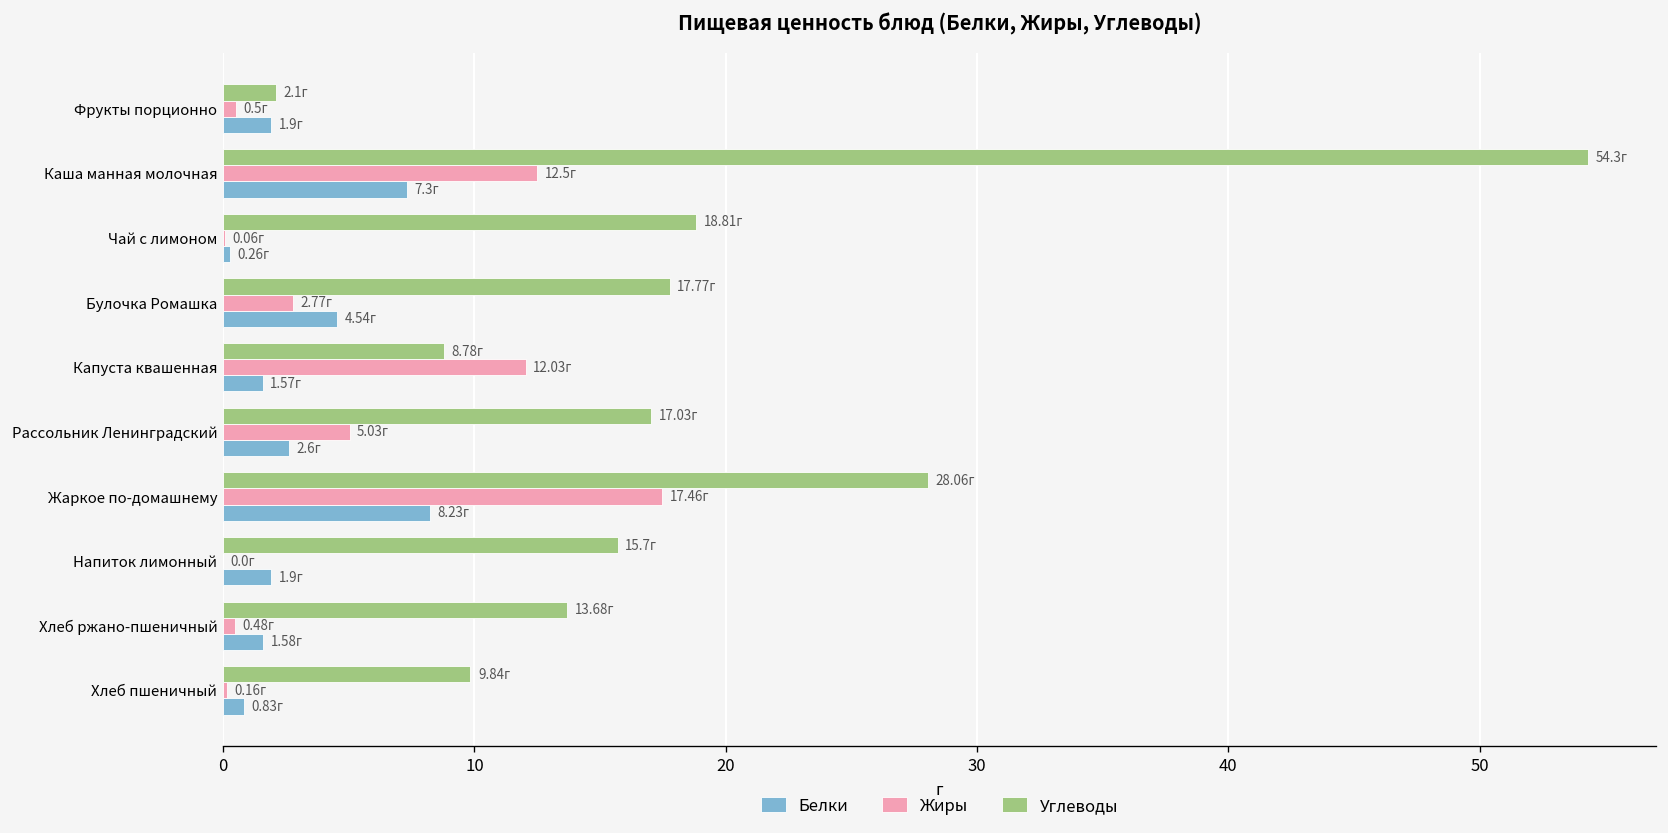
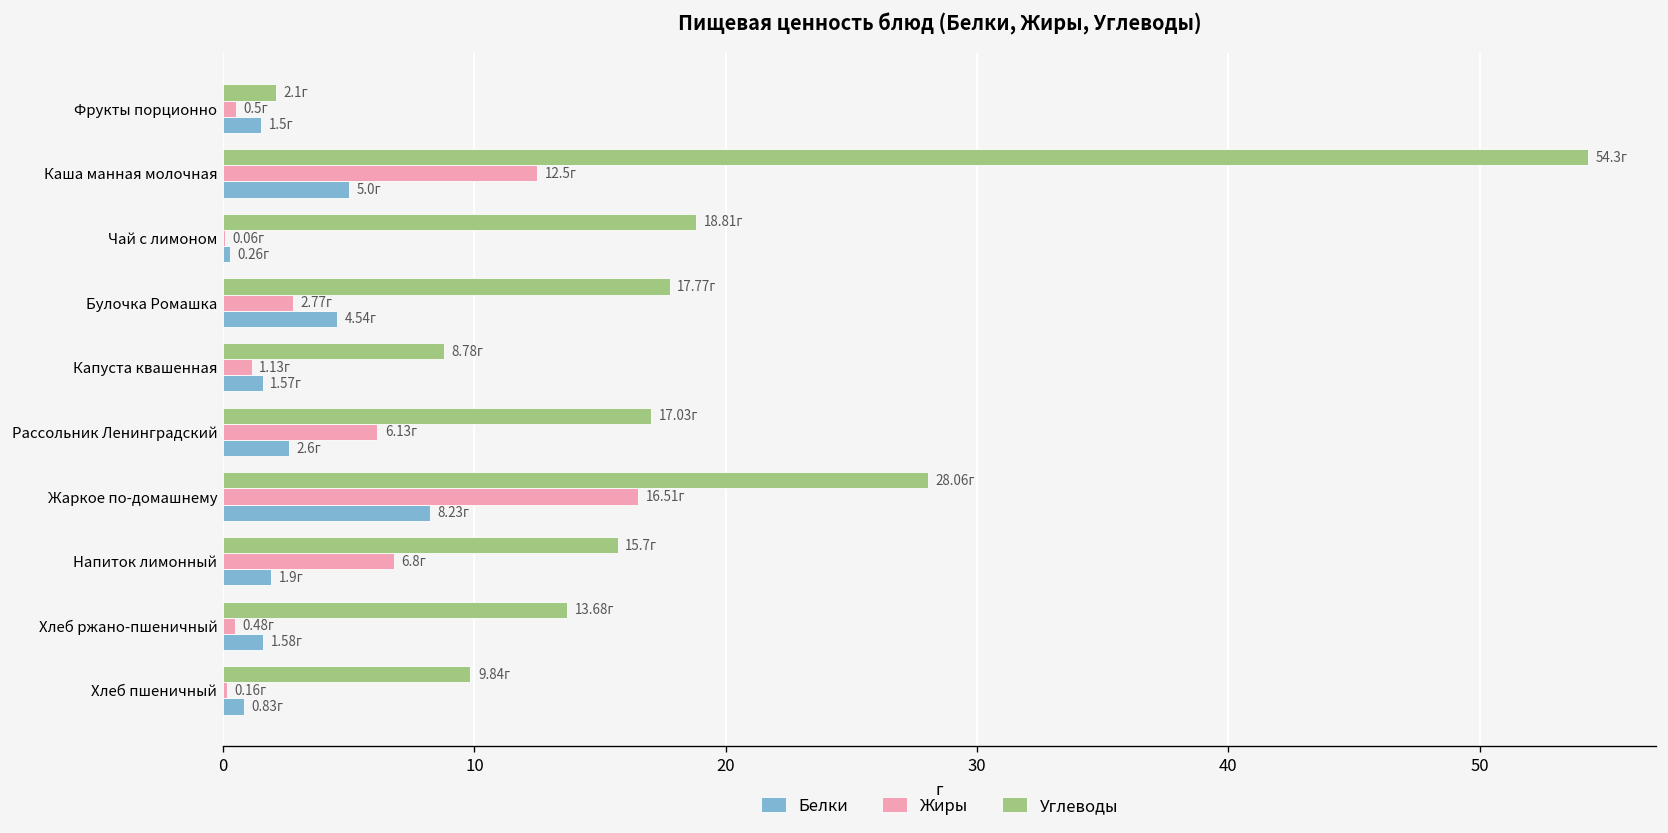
  {
    "Белки": {
-     "Фрукты порционно": "1.9г",
-     "Каша манная молочная": "7.3г",
+     "Фрукты порционно": "1.5г",
+     "Каша манная молочная": "5.0г",
      "Чай с лимоном": "0.26г",
      "Булочка Ромашка": "4.54г",
      "Капуста квашенная": "1.57г",
      "Рассольник Ленинградский": "2.6г",
      "Жаркое по-домашнему": "8.23г",
      "Напиток лимонный": "1.9г",
      "Хлеб ржано-пшеничный": "1.58г",
      "Хлеб пшеничный": "0.83г"
    },
    "Жиры": {
      "Фрукты порционно": "0.5г",
      "Каша манная молочная": "12.5г",
      "Чай с лимоном": "0.06г",
      "Булочка Ромашка": "2.77г",
-     "Капуста квашенная": "12.03г",
-     "Рассольник Ленинградский": "5.03г",
-     "Жаркое по-домашнему": "17.46г",
-     "Напиток лимонный": "0.0г",
+     "Капуста квашенная": "1.13г",
+     "Рассольник Ленинградский": "6.13г",
+     "Жаркое по-домашнему": "16.51г",
+     "Напиток лимонный": "6.8г",
      "Хлеб ржано-пшеничный": "0.48г",
      "Хлеб пшеничный": "0.16г"
    },
    "Углеводы": {
      "Фрукты порционно": "2.1г",
      "Каша манная молочная": "54.3г",
      "Чай с лимоном": "18.81г",
      "Булочка Ромашка": "17.77г",
      "Капуста квашенная": "8.78г",
      "Рассольник Ленинградский": "17.03г",
      "Жаркое по-домашнему": "28.06г",
      "Напиток лимонный": "15.7г",
      "Хлеб ржано-пшеничный": "13.68г",
      "Хлеб пшеничный": "9.84г"
    }
  }
